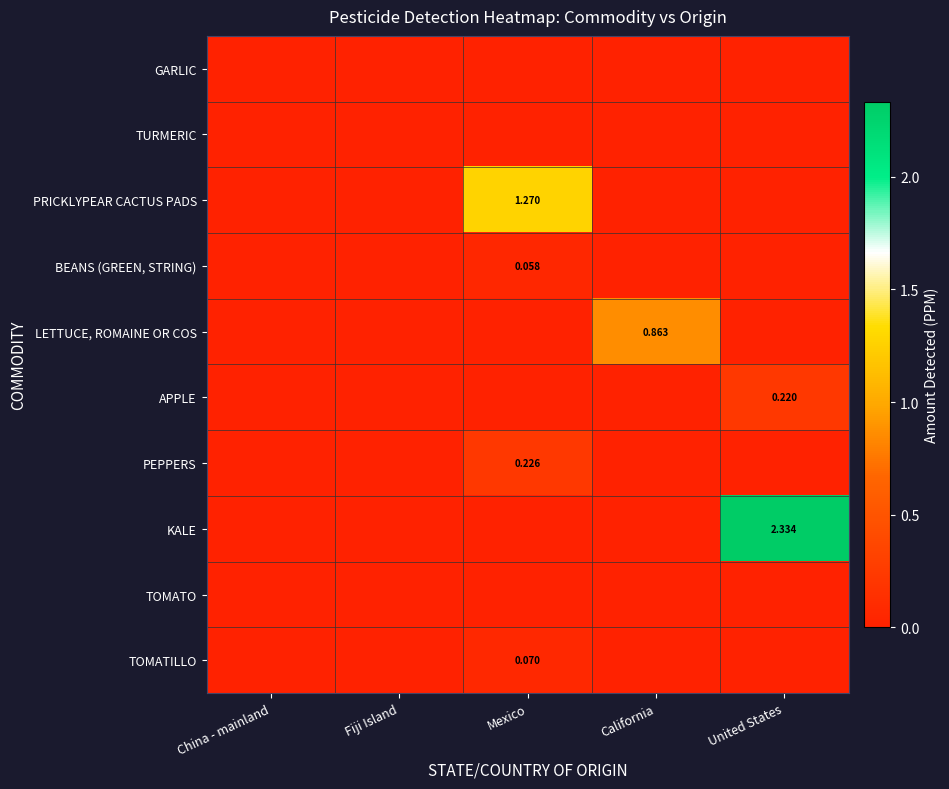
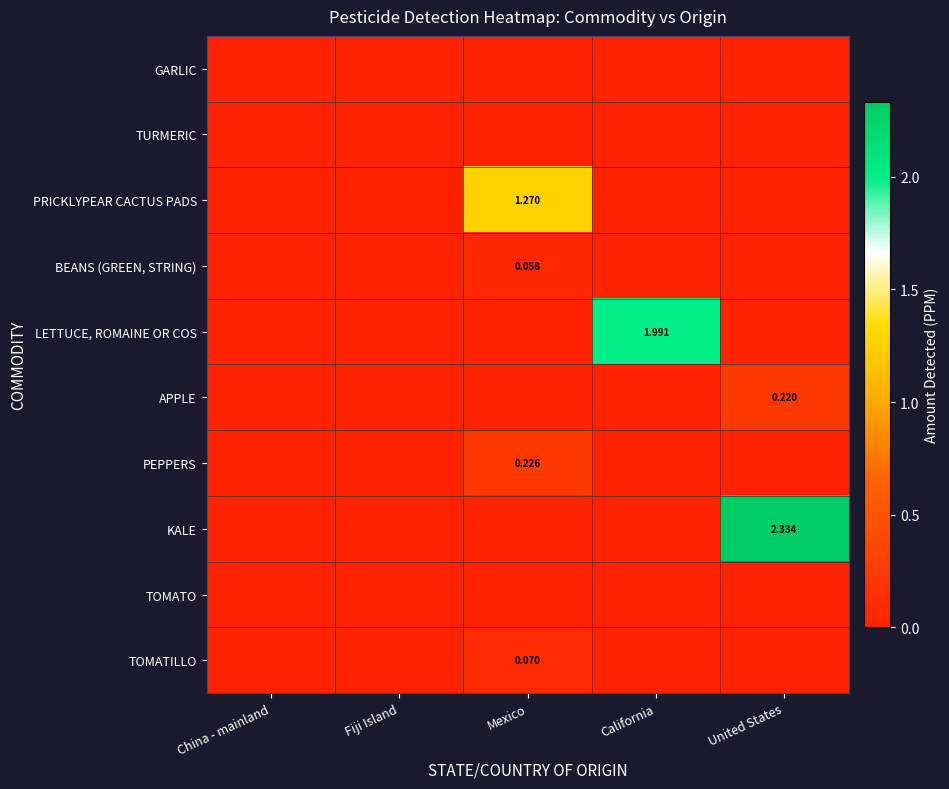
  {
    "PRICKLYPEAR CACTUS PADS": {
      "Mexico": 1.270
    },
    "BEANS (GREEN, STRING)": {
      "Mexico": 0.058
    },
    "LETTUCE, ROMAINE OR COS": {
-     "California": 0.863
+     "California": 1.991
    },
    "APPLE": {
      "United States": 0.220
    },
    "PEPPERS": {
      "Mexico": 0.226
    },
    "KALE": {
      "United States": 2.334
    },
    "TOMATILLO": {
      "Mexico": 0.070
    }
  }
